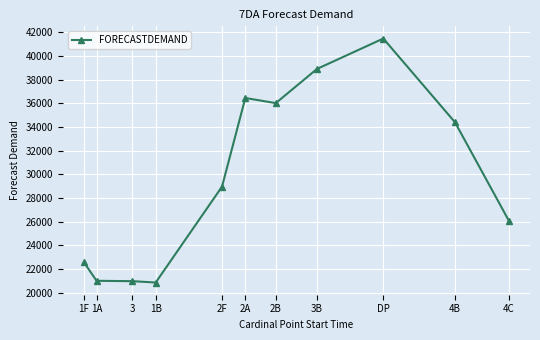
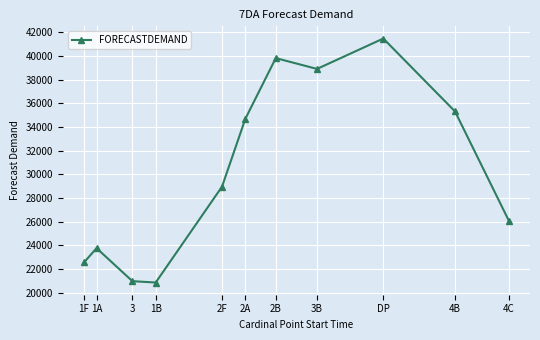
  {
    "1F": 22600,
-   "1A": 21000,
+   "1A": 23800,
    "3": 21000,
    "1B": 20900,
    "2F": 29000,
-   "2A": 36400,
-   "2B": 36000,
+   "2A": 34700,
+   "2B": 39800,
    "3B": 38900,
    "DP": 41500,
-   "4B": 34400,
+   "4B": 35300,
    "4C": 26100
  }
